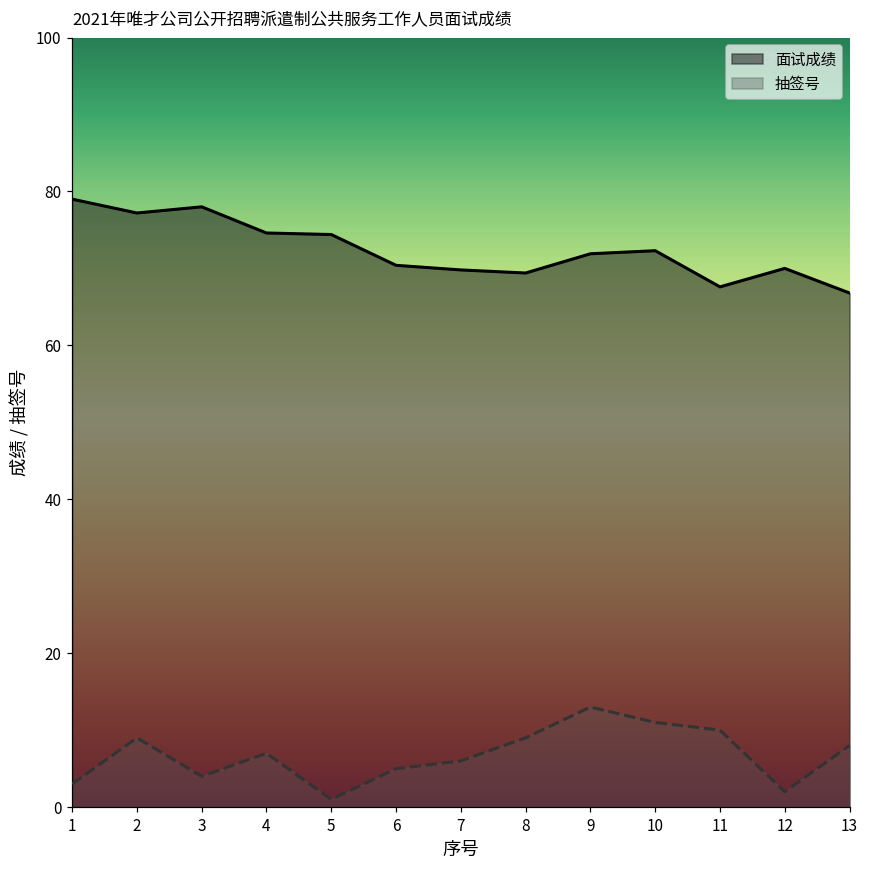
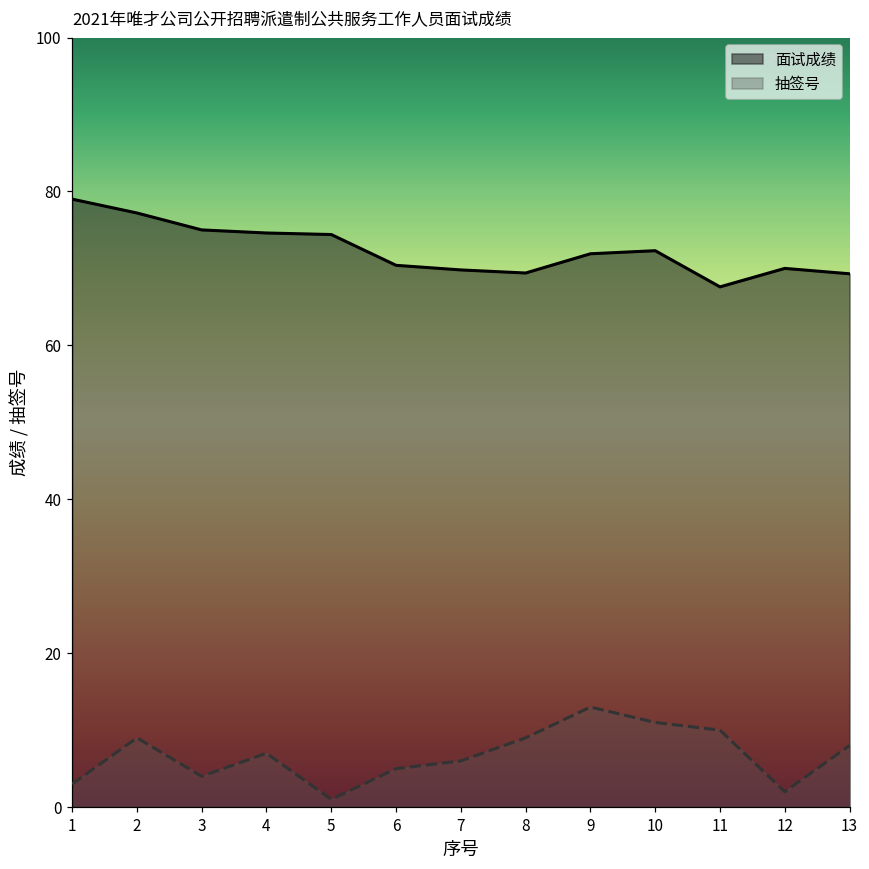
  {
    "面试成绩": {
      "1": 79,
      "2": 77,
-     "3": 78,
+     "3": 75,
      "4": 75,
      "5": 74,
      "6": 70,
      "7": 70,
      "8": 69,
      "9": 72,
      "10": 72,
      "11": 68,
      "12": 70,
-     "13": 67
+     "13": 69
    },
    "抽签号": {
      "1": 3,
      "2": 9,
      "3": 4,
      "4": 7,
      "5": 1,
      "6": 5,
      "7": 6,
      "8": 9,
      "9": 13,
      "10": 11,
      "11": 10,
      "12": 2,
      "13": 8
    }
  }
